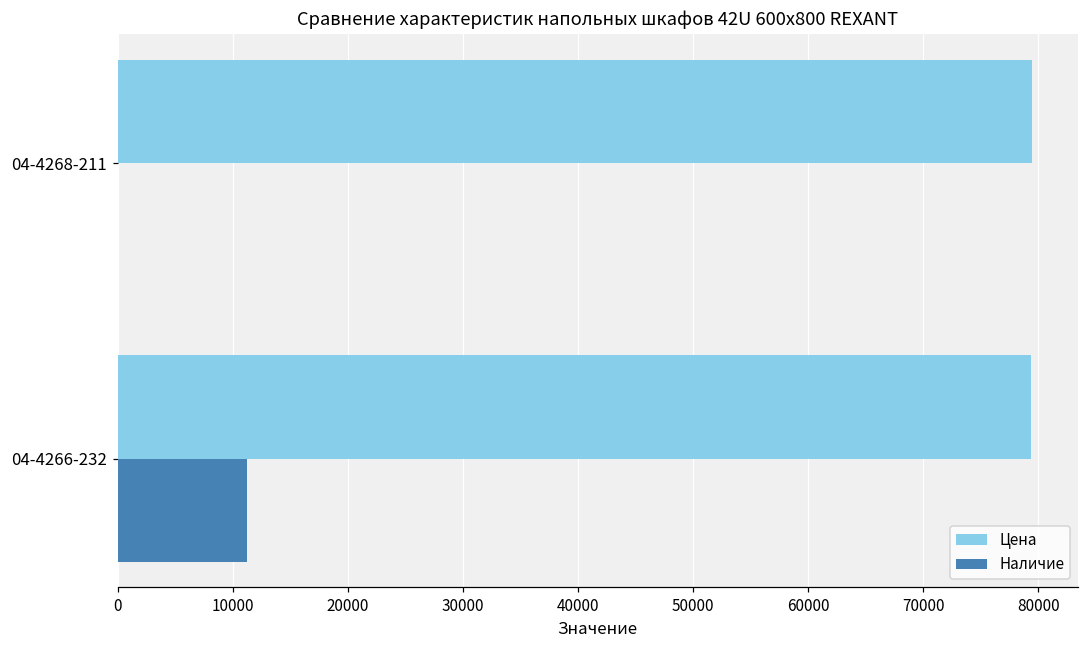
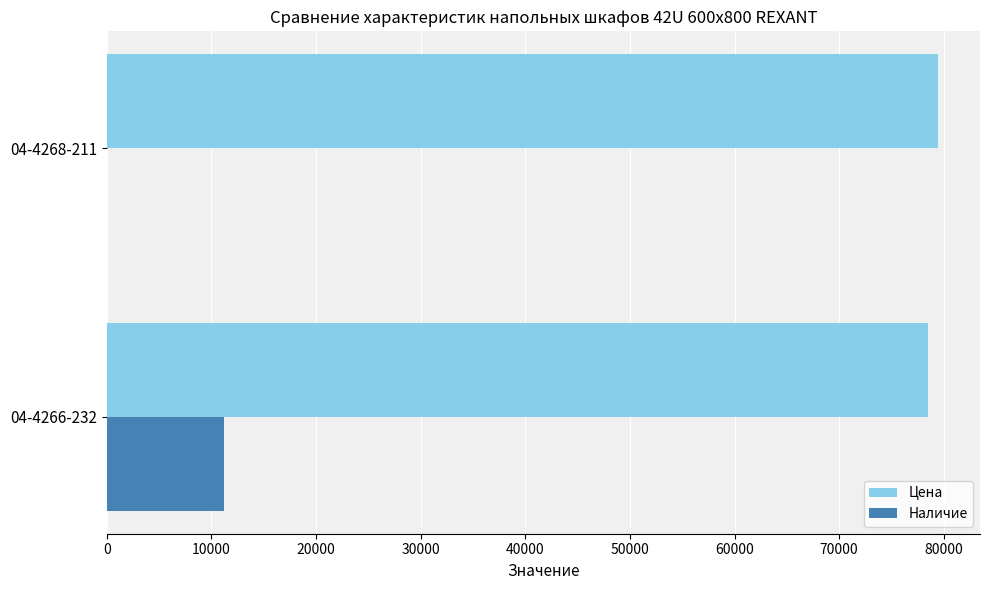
  {
    "Цена": {
      "04-4268-211": 79500,
-     "04-4266-232": 79400
+     "04-4266-232": 78500
    },
    "Наличие": {
      "04-4266-232": 11200
    }
  }
